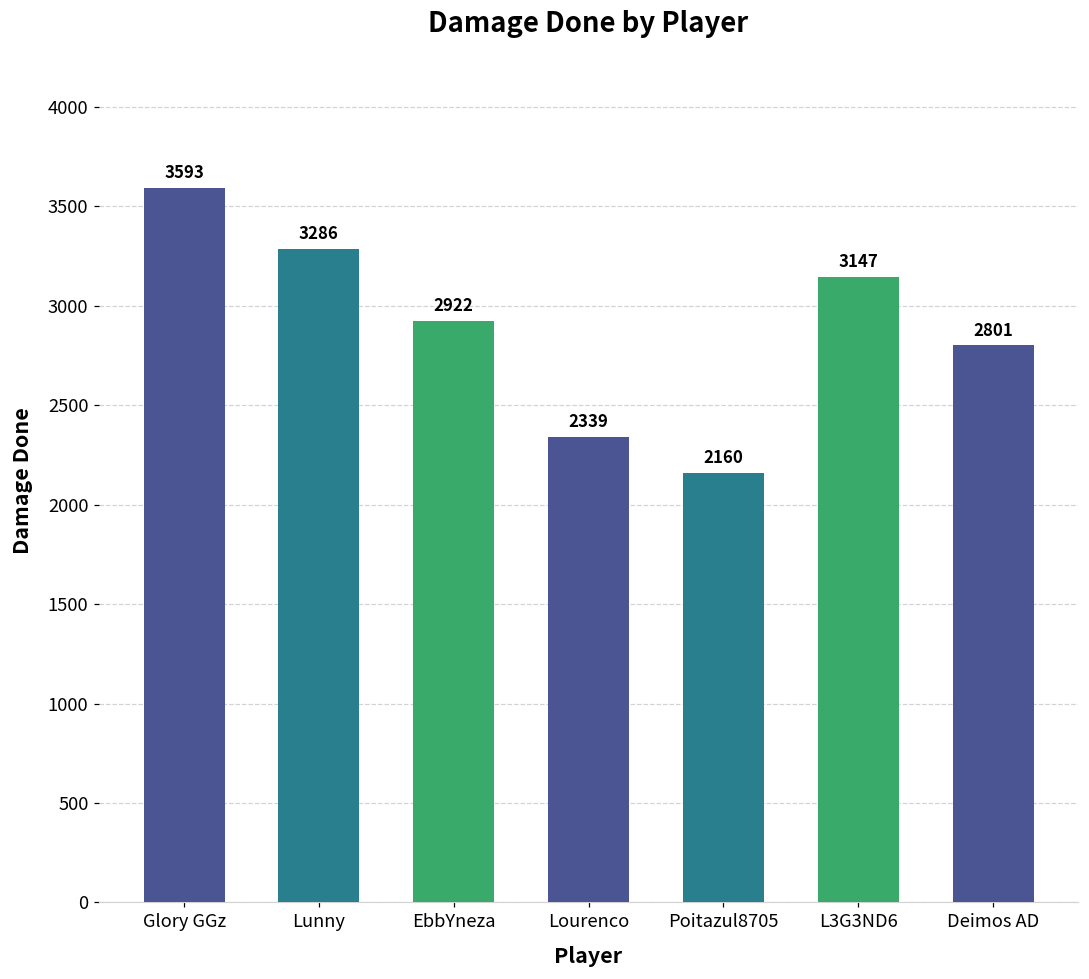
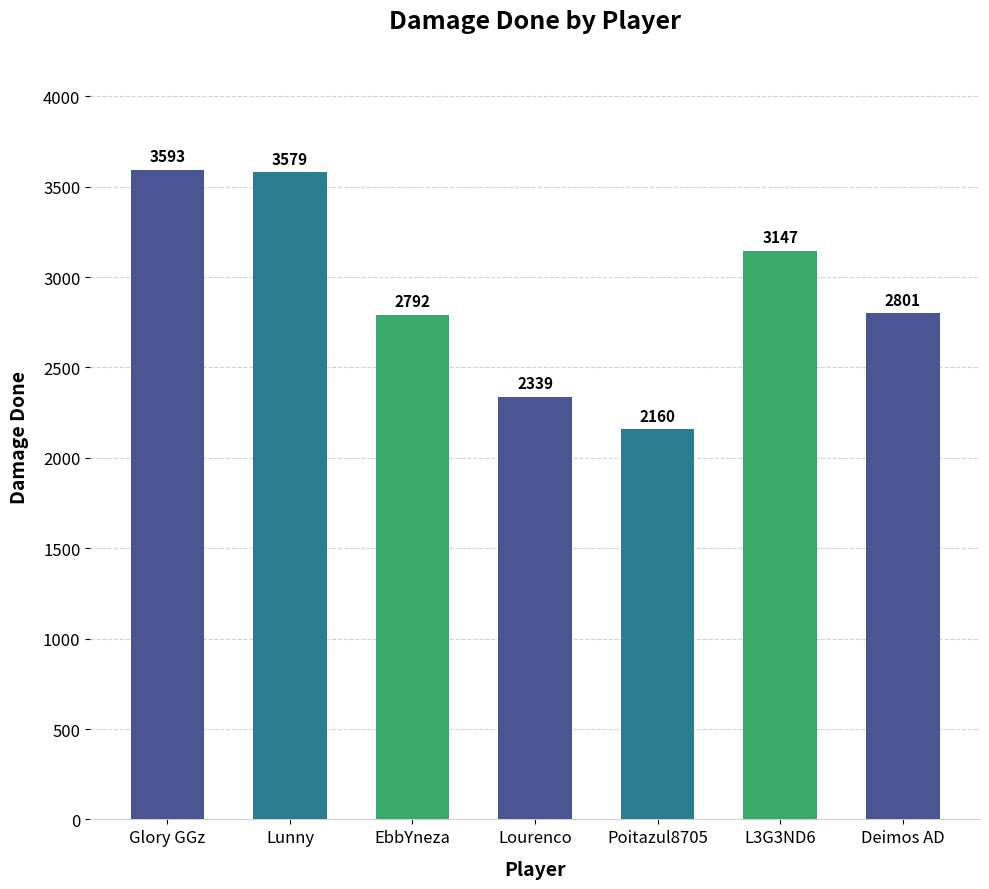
  {
    "Glory GGz": 3593,
-   "Lunny": 3286,
-   "EbbYneza": 2922,
+   "Lunny": 3579,
+   "EbbYneza": 2792,
    "Lourenco": 2339,
    "Poitazul8705": 2160,
    "L3G3ND6": 3147,
    "Deimos AD": 2801
  }
